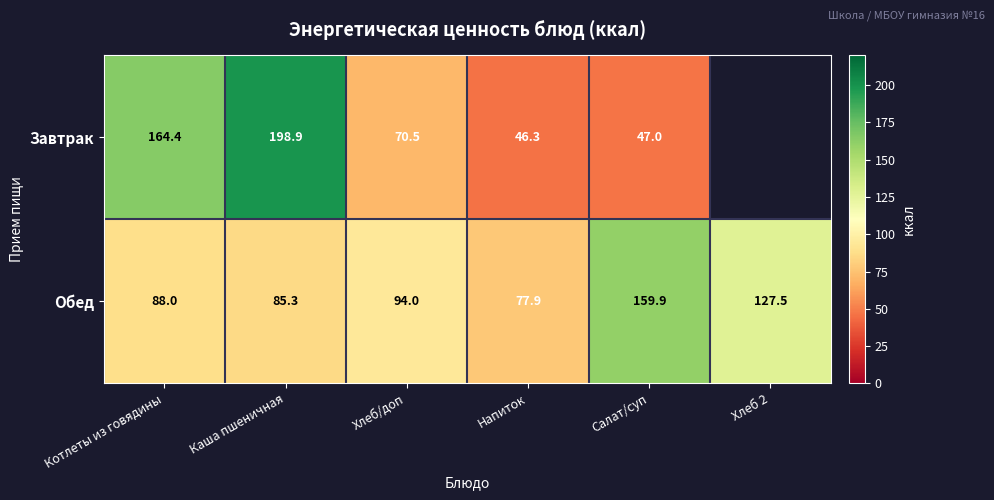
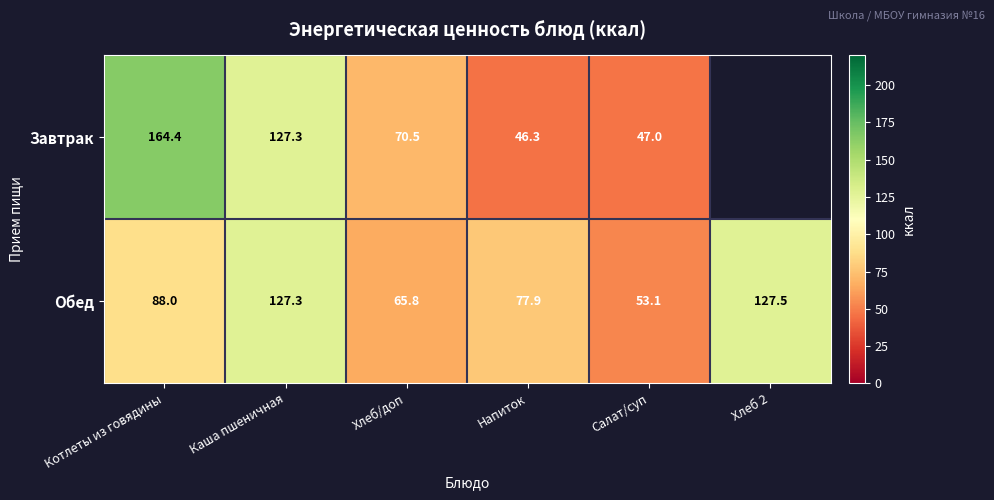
  {
    "Завтрак": {
      "Котлеты из говядины": 164.4,
-     "Каша пшеничная": 198.9,
+     "Каша пшеничная": 127.3,
      "Хлеб/доп": 70.5,
      "Напиток": 46.3,
      "Салат/суп": 47.0
    },
    "Обед": {
      "Котлеты из говядины": 88.0,
-     "Каша пшеничная": 85.3,
-     "Хлеб/доп": 94.0,
+     "Каша пшеничная": 127.3,
+     "Хлеб/доп": 65.8,
      "Напиток": 77.9,
-     "Салат/суп": 159.9,
+     "Салат/суп": 53.1,
      "Хлеб 2": 127.5
    }
  }
